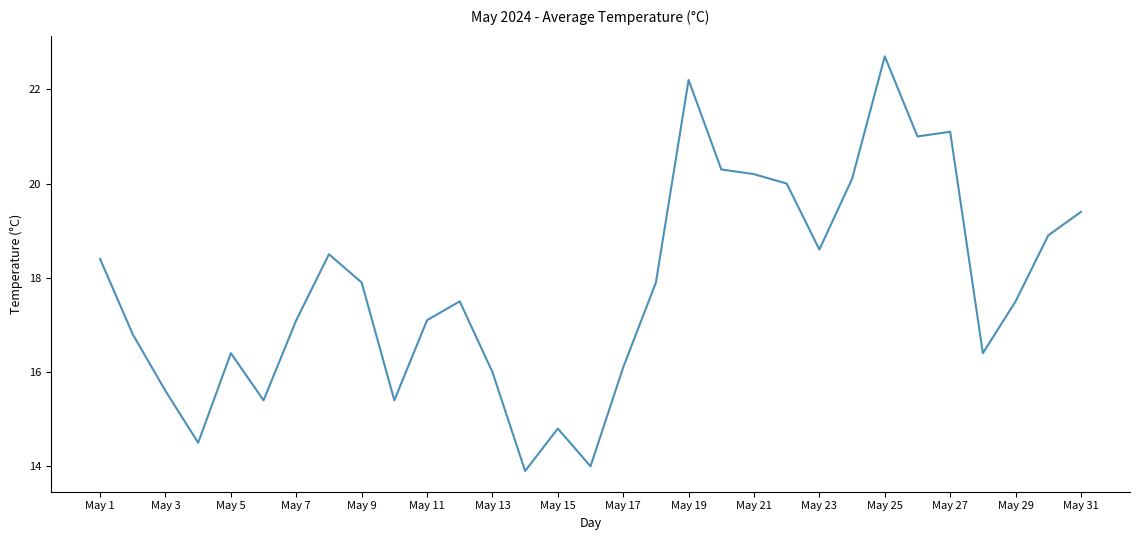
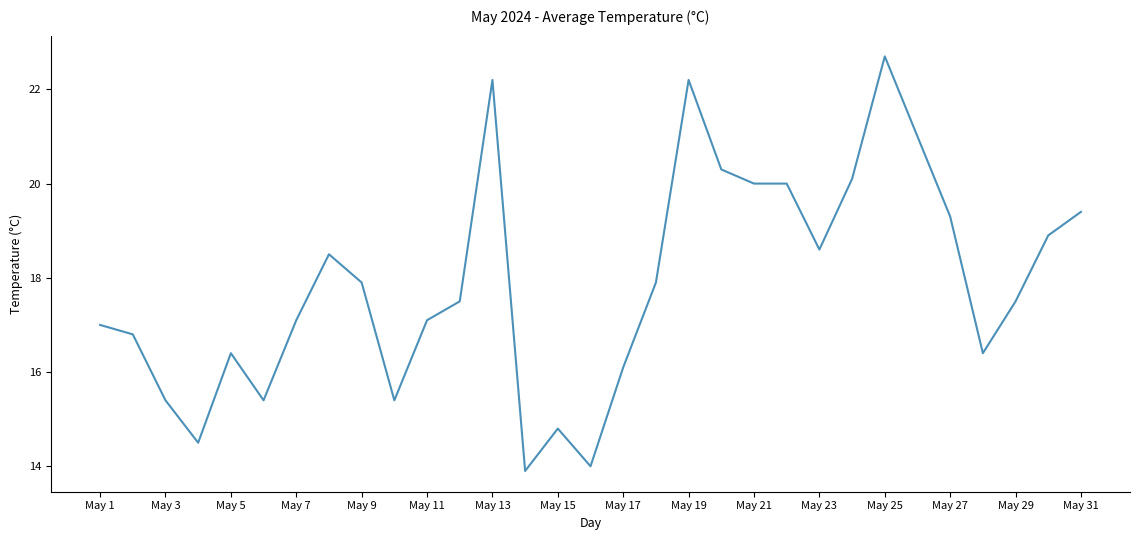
  {
-   "May 1": 18.4,
-   "May 3": 15.6,
+   "May 1": 17.0,
+   "May 3": 15.4,
    "May 5": 16.4,
    "May 7": 17.1,
    "May 9": 17.9,
    "May 11": 17.1,
-   "May 13": 16.0,
+   "May 13": 22.2,
    "May 15": 14.8,
    "May 17": 16.1,
    "May 19": 22.2,
-   "May 21": 20.2,
+   "May 21": 20.0,
    "May 23": 18.6,
    "May 25": 22.7,
-   "May 27": 21.1,
+   "May 27": 19.3,
    "May 29": 17.5,
    "May 31": 19.4
  }
